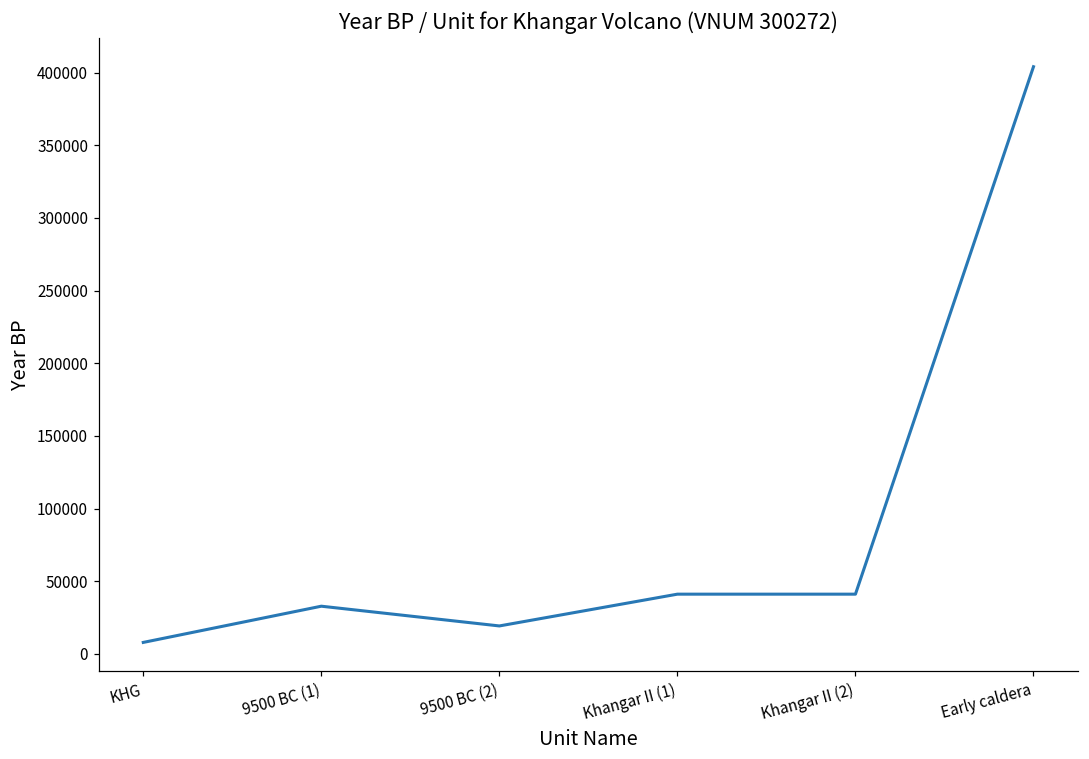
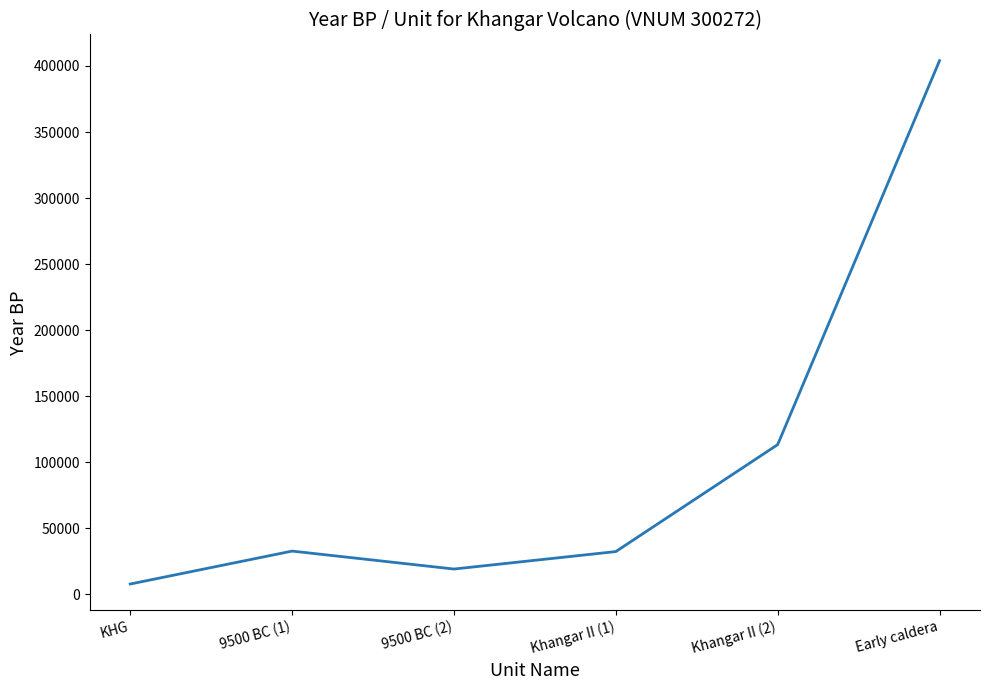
  {
    "KHG": 8000,
    "9500 BC (1)": 33000,
    "9500 BC (2)": 19000,
-   "Khangar II (1)": 41000,
-   "Khangar II (2)": 41000,
+   "Khangar II (1)": 32000,
+   "Khangar II (2)": 113000,
    "Early caldera": 404000
  }
